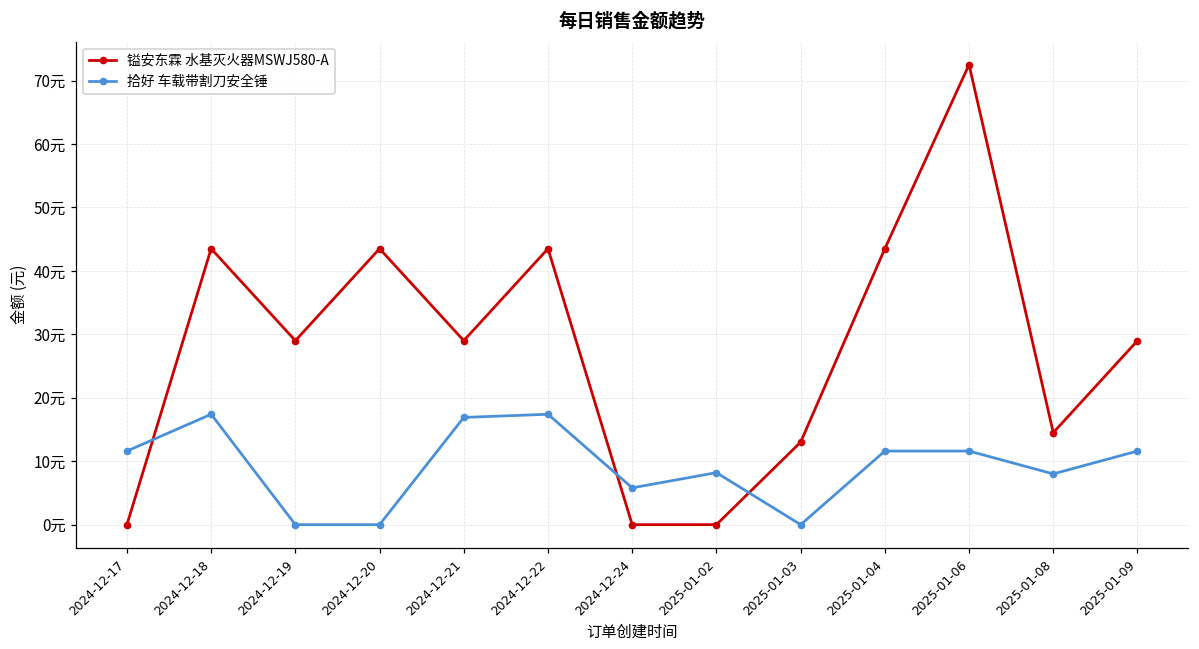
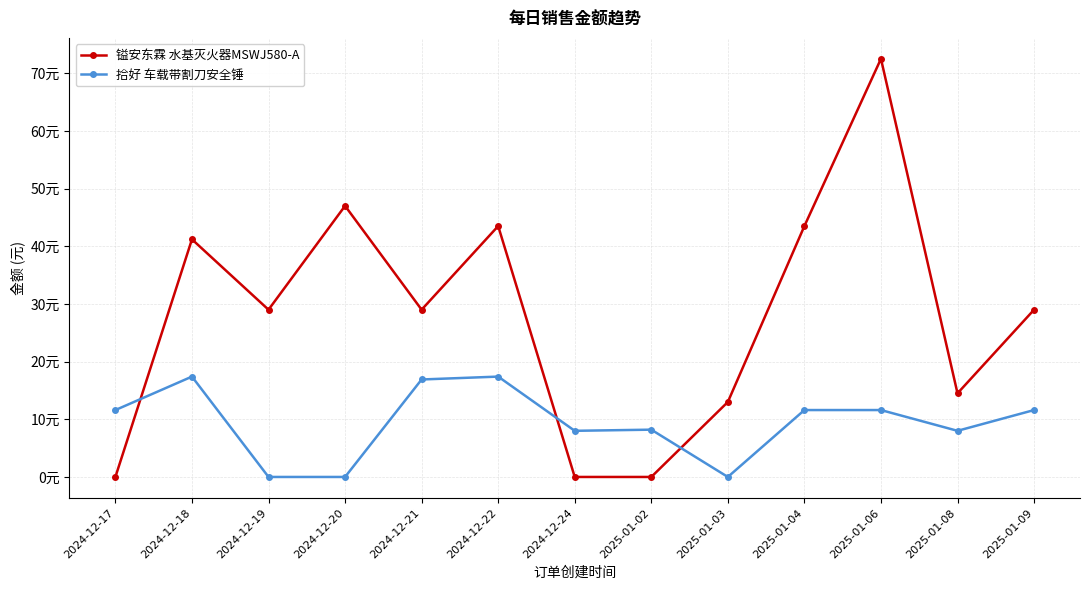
  {
    "镒安东霖 水基灭火器MSWJ580-A": {
      "2024-12-17": "0元",
-     "2024-12-18": "44元",
+     "2024-12-18": "41元",
      "2024-12-19": "29元",
-     "2024-12-20": "44元",
+     "2024-12-20": "47元",
      "2024-12-21": "29元",
      "2024-12-22": "44元",
      "2024-12-24": "0元",
      "2025-01-02": "0元",
      "2025-01-03": "13元",
      "2025-01-04": "44元",
      "2025-01-06": "73元",
      "2025-01-08": "15元",
      "2025-01-09": "29元"
    },
    "拾好 车载带割刀安全锤": {
      "2024-12-17": "12元",
      "2024-12-18": "17元",
      "2024-12-19": "0元",
      "2024-12-20": "0元",
      "2024-12-21": "17元",
      "2024-12-22": "17元",
-     "2024-12-24": "6元",
+     "2024-12-24": "8元",
      "2025-01-02": "8元",
      "2025-01-03": "0元",
      "2025-01-04": "12元",
      "2025-01-06": "12元",
      "2025-01-08": "8元",
      "2025-01-09": "12元"
    }
  }
